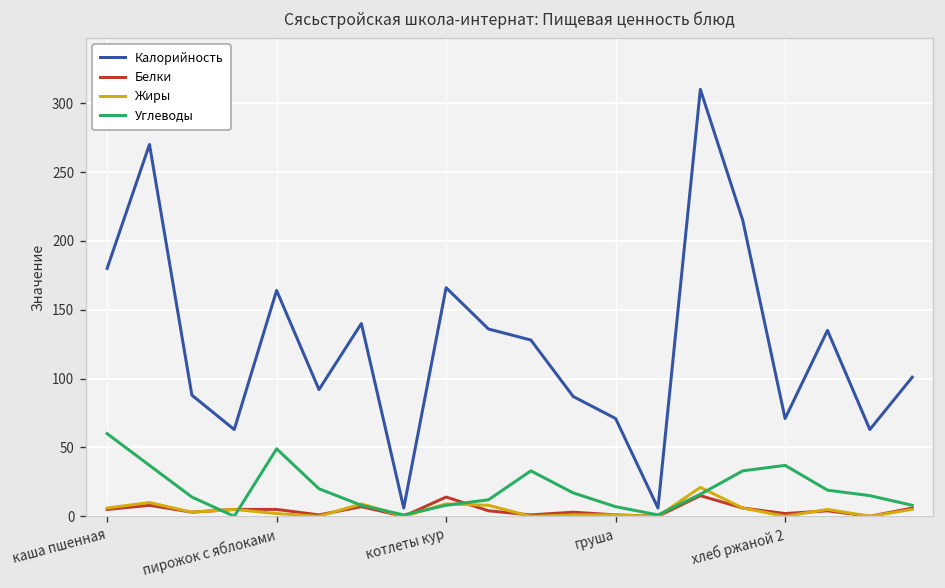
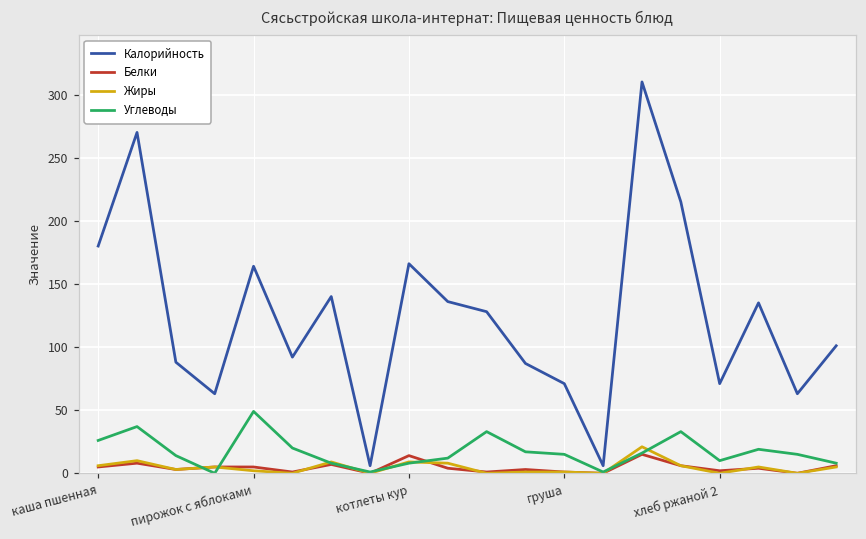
  {
    "Калорийность": {
      "каша пшенная": 180,
      "пирожок с яблоками": 164,
      "котлеты кур": 166,
      "груша": 71,
      "хлеб ржаной 2": 71
    },
    "Белки": {
      "пирожок с яблоками": 5,
      "котлеты кур": 14
    },
    "Жиры": {
      "пирожок с яблоками": 2
    },
    "Углеводы": {
-     "каша пшенная": 60,
+     "каша пшенная": 26,
      "пирожок с яблоками": 49,
-     "груша": 7,
-     "хлеб ржаной 2": 37
+     "груша": 15,
+     "хлеб ржаной 2": 10
    }
  }
